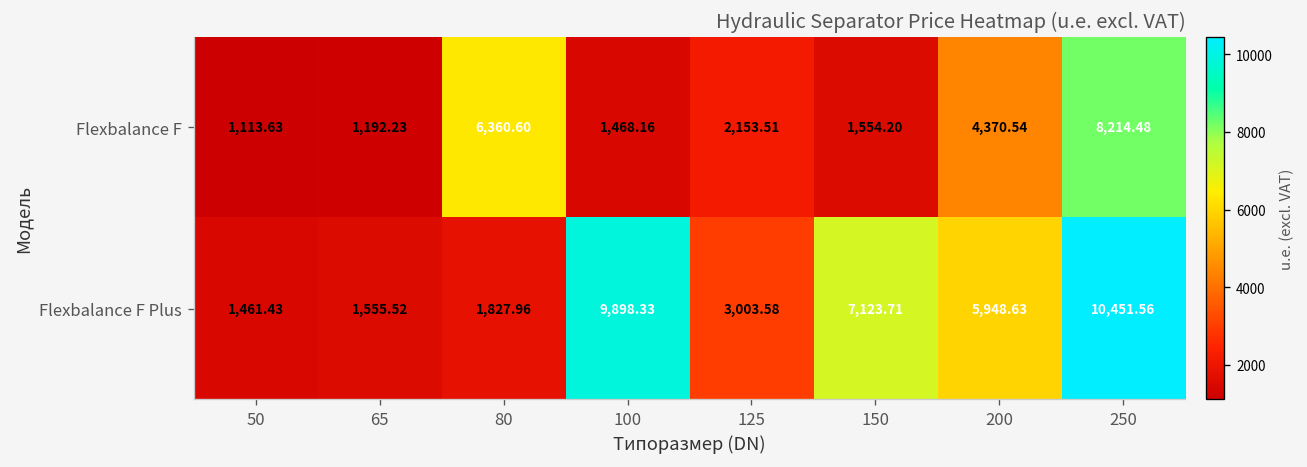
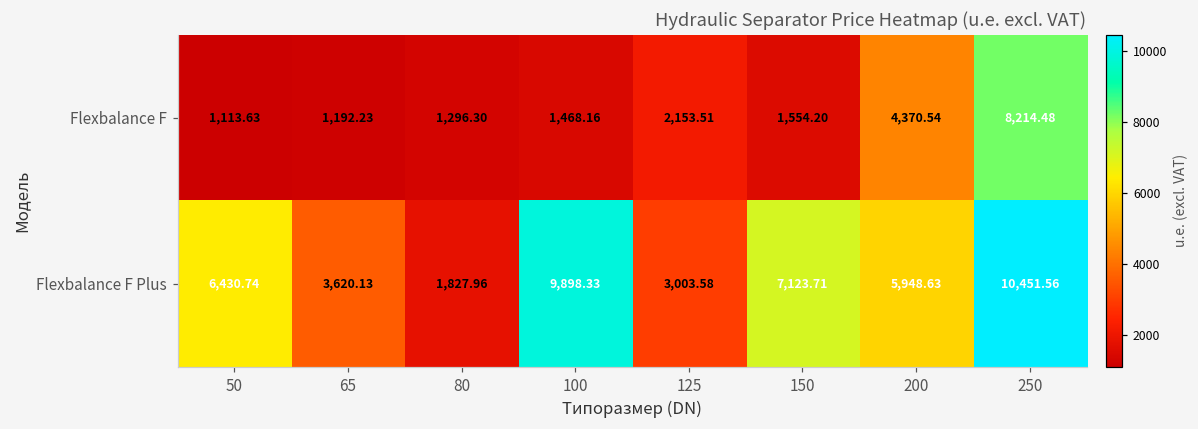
  {
    "Flexbalance F": {
      "50": "1,113.63",
      "65": "1,192.23",
-     "80": "6,360.60",
+     "80": "1,296.30",
      "100": "1,468.16",
      "125": "2,153.51",
      "150": "1,554.20",
      "200": "4,370.54",
      "250": "8,214.48"
    },
    "Flexbalance F Plus": {
-     "50": "1,461.43",
-     "65": "1,555.52",
+     "50": "6,430.74",
+     "65": "3,620.13",
      "80": "1,827.96",
      "100": "9,898.33",
      "125": "3,003.58",
      "150": "7,123.71",
      "200": "5,948.63",
      "250": "10,451.56"
    }
  }
